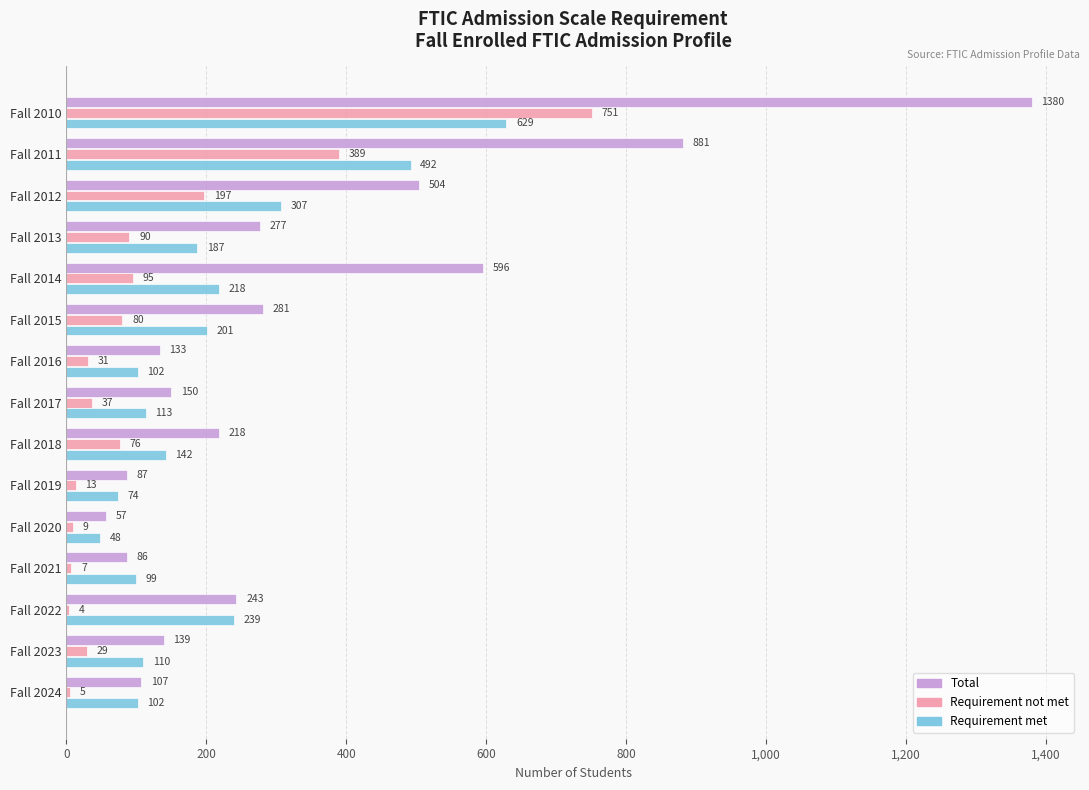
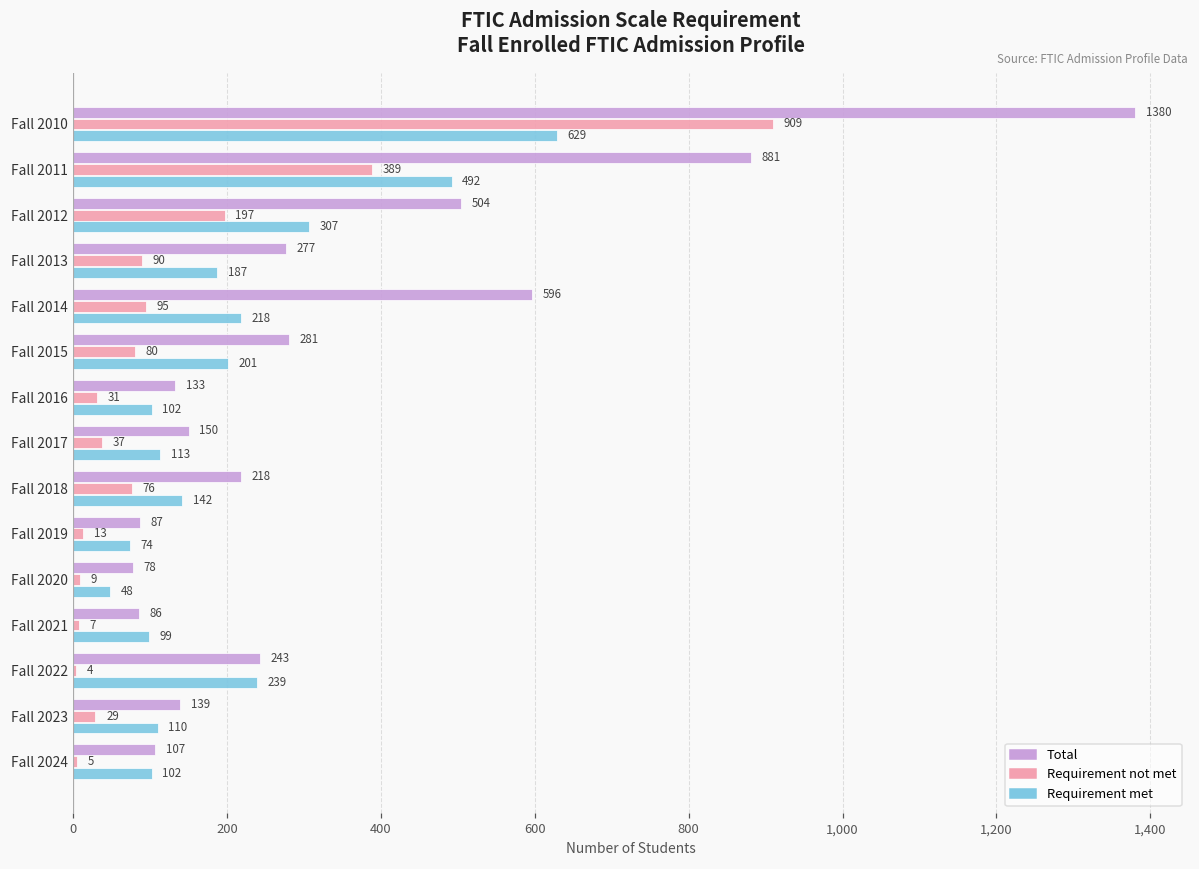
  {
    "Total": {
      "Fall 2010": 1380,
      "Fall 2011": 881,
      "Fall 2012": 504,
      "Fall 2013": 277,
      "Fall 2014": 596,
      "Fall 2015": 281,
      "Fall 2016": 133,
      "Fall 2017": 150,
      "Fall 2018": 218,
      "Fall 2019": 87,
-     "Fall 2020": 57,
+     "Fall 2020": 78,
      "Fall 2021": 86,
      "Fall 2022": 243,
      "Fall 2023": 139,
      "Fall 2024": 107
    },
    "Requirement not met": {
-     "Fall 2010": 751,
+     "Fall 2010": 909,
      "Fall 2011": 389,
      "Fall 2012": 197,
      "Fall 2013": 90,
      "Fall 2014": 95,
      "Fall 2015": 80,
      "Fall 2016": 31,
      "Fall 2017": 37,
      "Fall 2018": 76,
      "Fall 2019": 13,
      "Fall 2020": 9,
      "Fall 2021": 7,
      "Fall 2022": 4,
      "Fall 2023": 29,
      "Fall 2024": 5
    },
    "Requirement met": {
      "Fall 2010": 629,
      "Fall 2011": 492,
      "Fall 2012": 307,
      "Fall 2013": 187,
      "Fall 2014": 218,
      "Fall 2015": 201,
      "Fall 2016": 102,
      "Fall 2017": 113,
      "Fall 2018": 142,
      "Fall 2019": 74,
      "Fall 2020": 48,
      "Fall 2021": 99,
      "Fall 2022": 239,
      "Fall 2023": 110,
      "Fall 2024": 102
    }
  }
